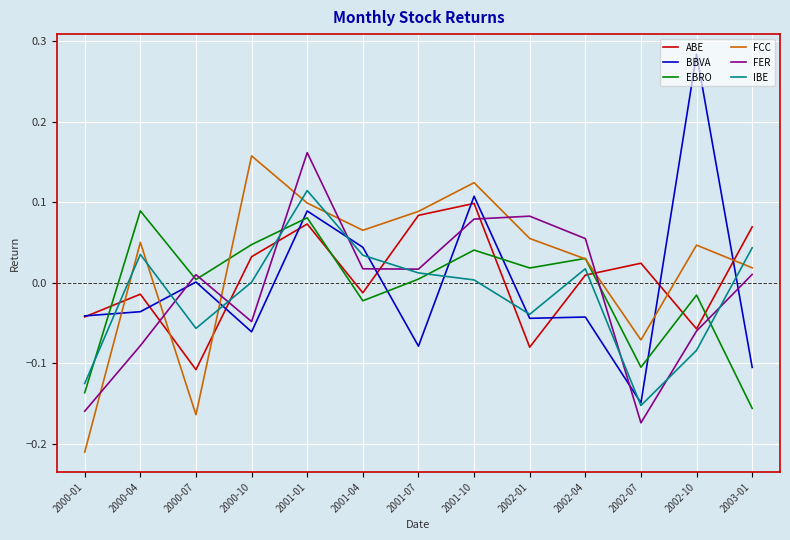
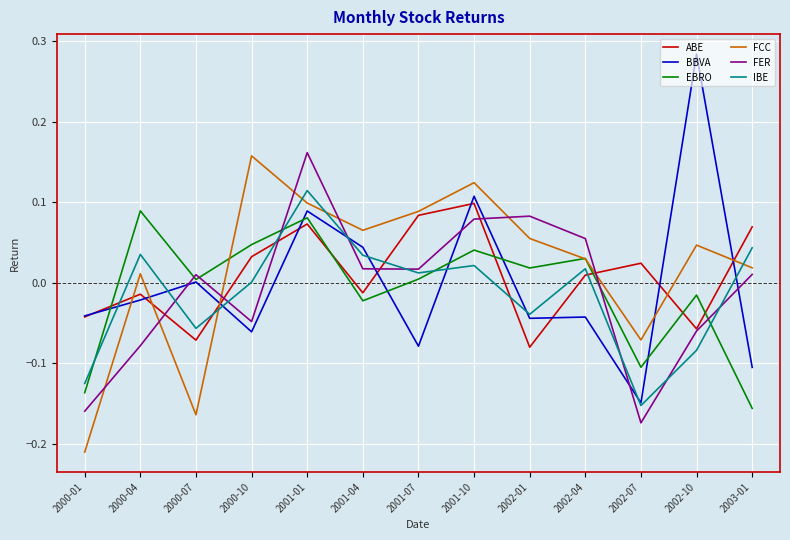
  {
    "ABE": {
      "2000-04": -0.01,
-     "2000-07": -0.11,
+     "2000-07": -0.07,
      "2000-10": 0.03,
      "2001-01": 0.07,
      "2001-04": -0.01,
      "2001-07": 0.08,
      "2001-10": 0.10,
      "2002-01": -0.08,
      "2002-04": 0.01,
      "2002-07": 0.02,
      "2003-01": 0.07
    },
    "BBVA": {
-     "2000-04": -0.04,
+     "2000-04": -0.02,
      "2000-10": -0.06,
      "2001-01": 0.09,
      "2001-04": 0.04,
      "2001-07": -0.08,
      "2001-10": 0.11,
      "2002-01": -0.04,
      "2002-04": -0.04,
      "2002-07": -0.15,
      "2003-01": -0.11
    },
    "EBRO": {
      "2000-01": -0.14,
      "2000-04": 0.09,
      "2000-10": 0.05,
      "2001-01": 0.08,
      "2001-04": -0.02,
      "2001-07": 0.00,
      "2001-10": 0.04,
      "2002-01": 0.02,
      "2002-07": -0.11,
      "2002-10": -0.02,
      "2003-01": -0.16
    },
    "FCC": {
      "2000-01": -0.21,
-     "2000-04": 0.05,
+     "2000-04": 0.01,
      "2000-07": -0.16,
      "2000-10": 0.16,
      "2001-01": 0.10,
      "2001-04": 0.07,
      "2001-07": 0.09,
      "2001-10": 0.12,
      "2002-01": 0.06,
      "2002-07": -0.07,
      "2002-10": 0.05,
      "2003-01": 0.02
    },
    "FER": {
      "2000-01": -0.16,
      "2000-04": -0.08,
      "2000-07": 0.01,
      "2000-10": -0.05,
      "2001-01": 0.16,
      "2001-04": 0.02,
      "2001-07": 0.02,
      "2001-10": 0.08,
      "2002-01": 0.08,
      "2002-04": 0.05,
      "2002-07": -0.17,
      "2003-01": 0.01
    },
    "IBE": {
      "2000-01": -0.13,
      "2000-04": 0.04,
      "2000-07": -0.06,
      "2000-10": 0.00,
      "2001-01": 0.11,
      "2001-04": 0.03,
      "2001-07": 0.01,
-     "2001-10": 0.00,
+     "2001-10": 0.02,
      "2002-01": -0.04,
      "2002-04": 0.02,
      "2002-07": -0.15,
      "2002-10": -0.08,
      "2003-01": 0.04
    }
  }
